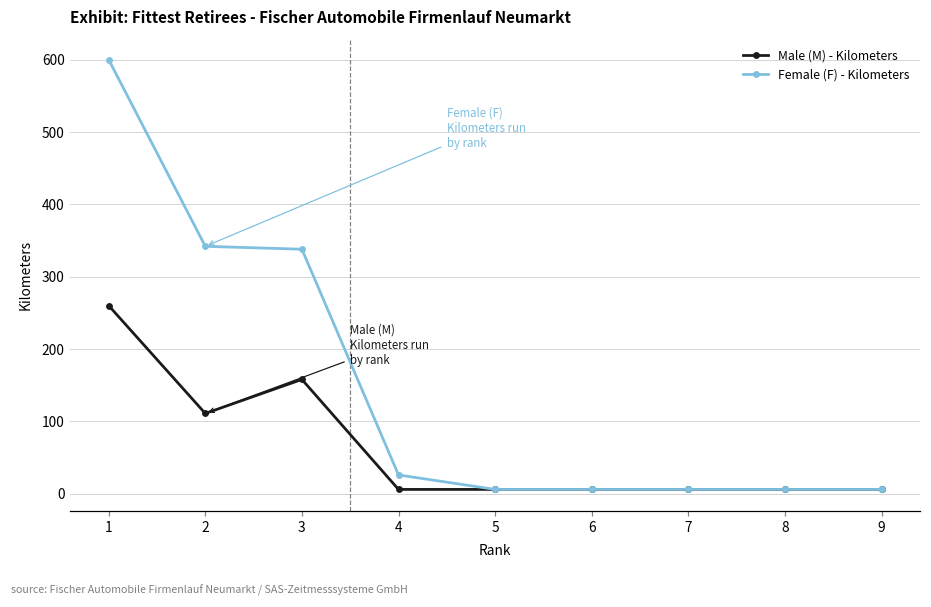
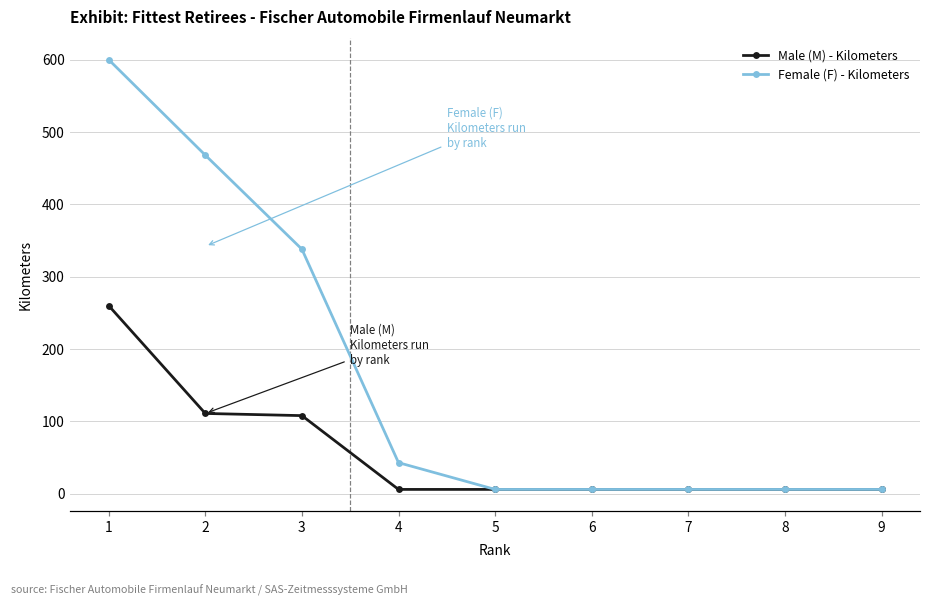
  {
    "Male (M) - Kilometers": {
      "1": 260,
      "2": 110,
-     "3": 160,
+     "3": 110,
      "4": 10
    },
    "Female (F) - Kilometers": {
      "1": 600,
-     "2": 340,
+     "2": 470,
      "3": 340,
-     "4": 30
+     "4": 40
    }
  }
